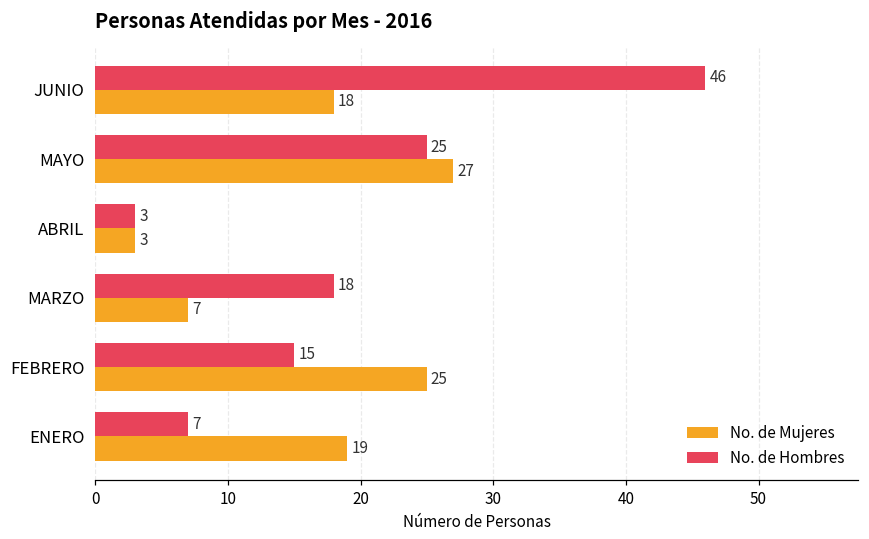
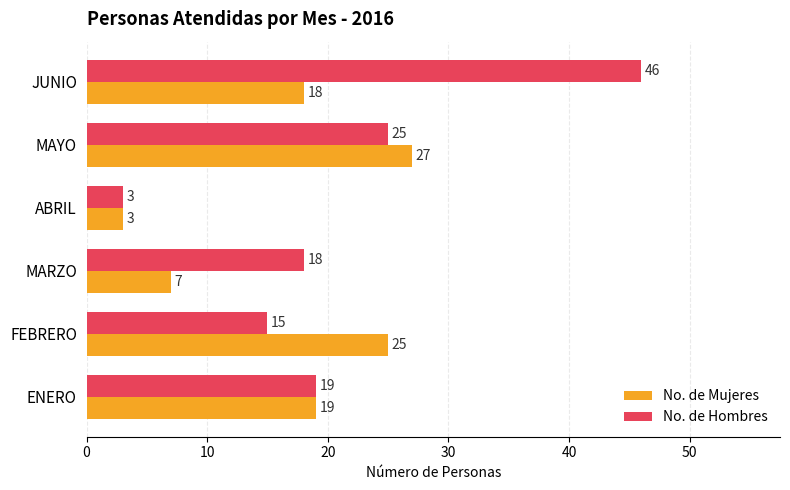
  {
    "No. de Mujeres": {
      "JUNIO": 18,
      "MAYO": 27,
      "ABRIL": 3,
      "MARZO": 7,
      "FEBRERO": 25,
      "ENERO": 19
    },
    "No. de Hombres": {
      "JUNIO": 46,
      "MAYO": 25,
      "ABRIL": 3,
      "MARZO": 18,
      "FEBRERO": 15,
-     "ENERO": 7
+     "ENERO": 19
    }
  }
